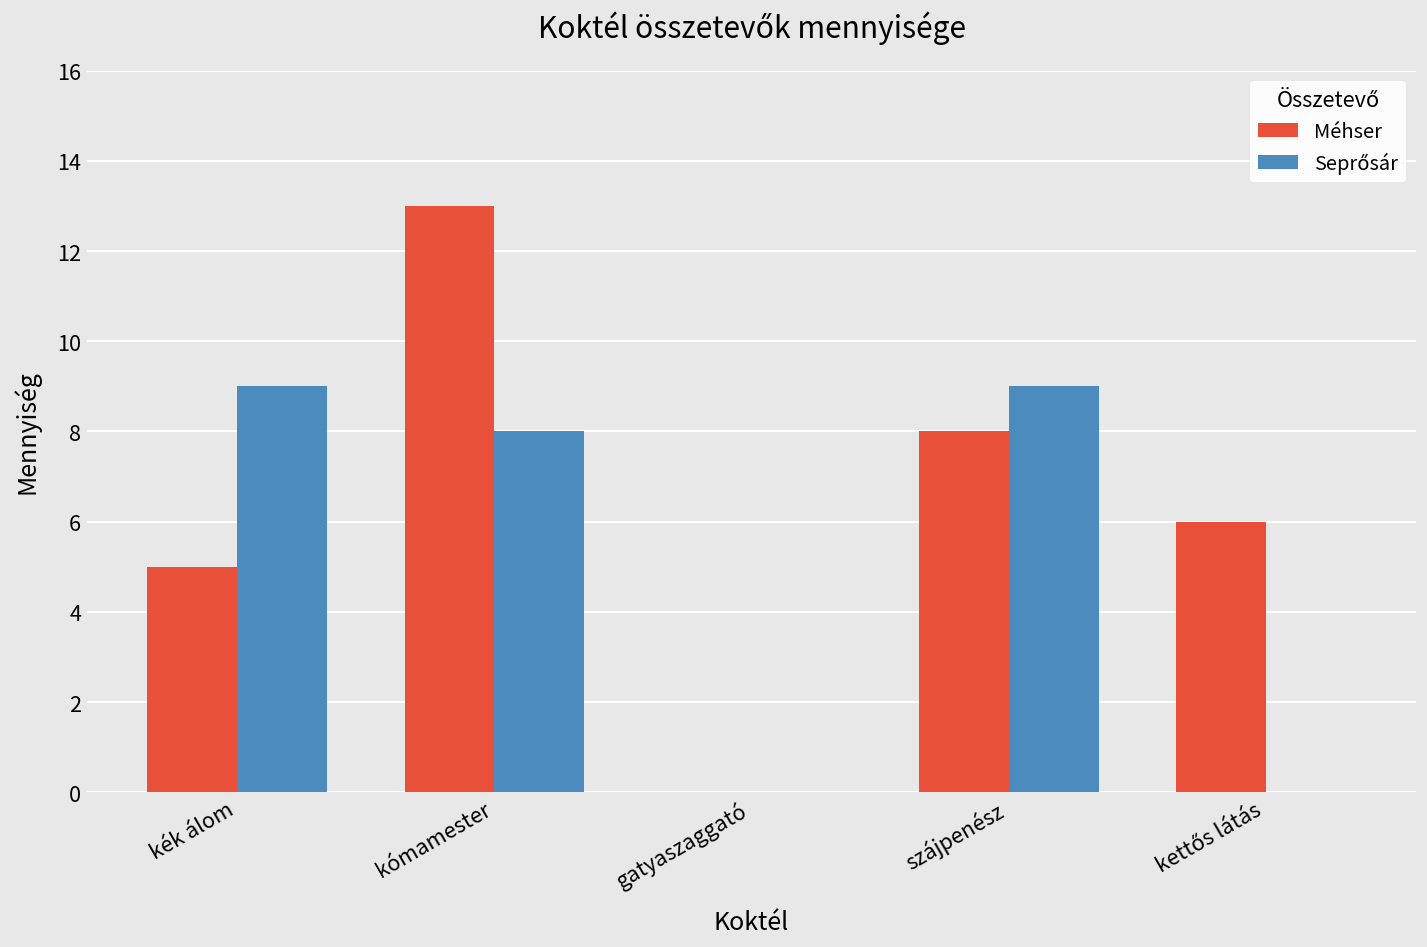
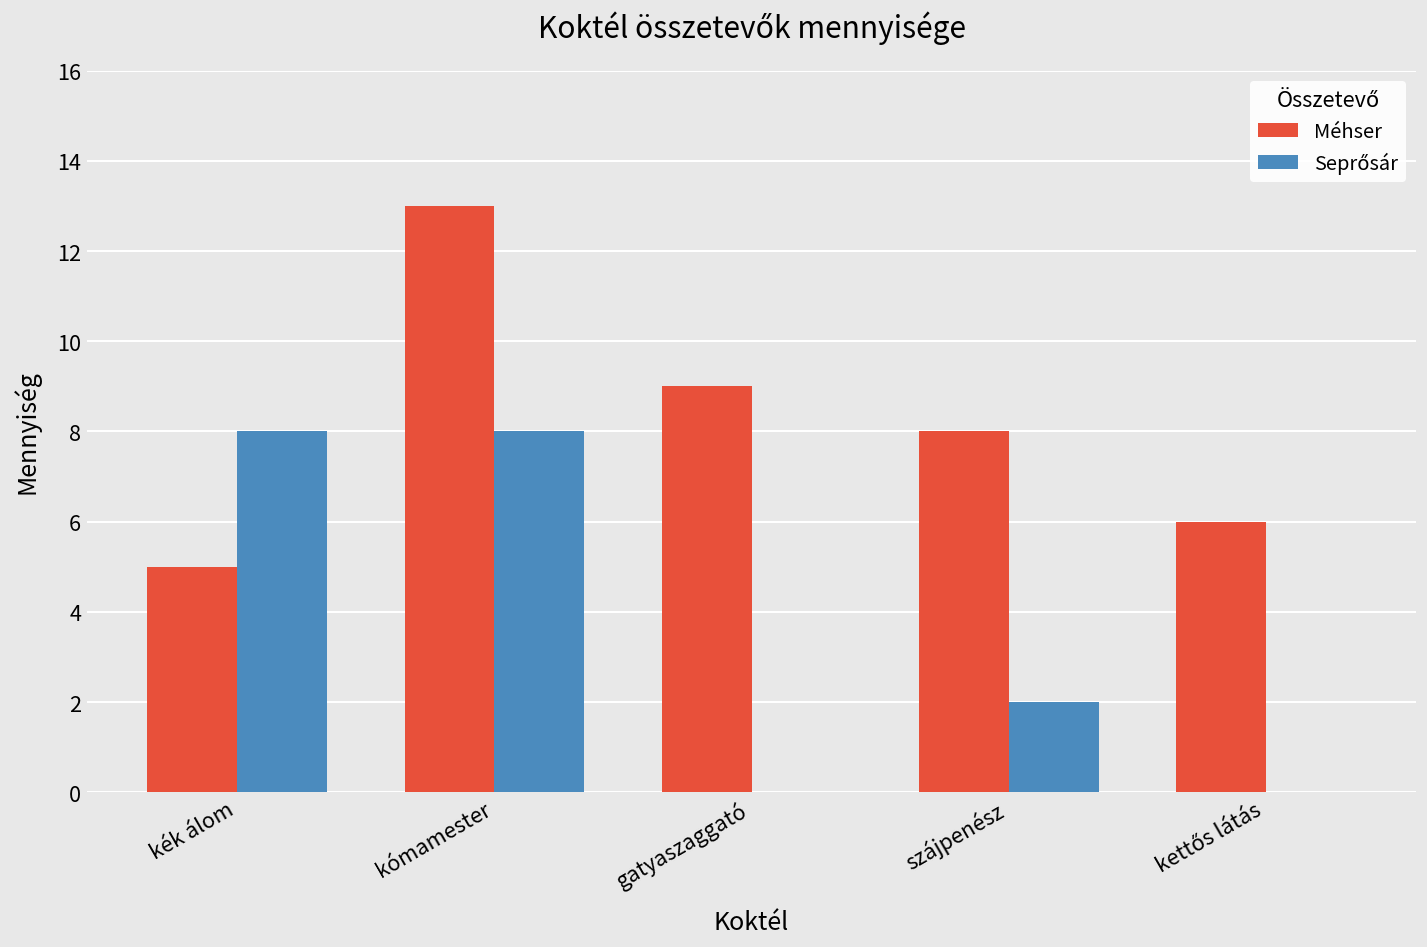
  {
    "Méhser": {
      "kék álom": 5,
      "kómamester": 13,
-     "gatyaszaggató": 0,
+     "gatyaszaggató": 9,
      "szájpenész": 8,
      "kettős látás": 6
    },
    "Seprősár": {
-     "kék álom": 9,
+     "kék álom": 8,
      "kómamester": 8,
      "gatyaszaggató": 0,
-     "szájpenész": 9,
+     "szájpenész": 2,
      "kettős látás": 0
    }
  }
